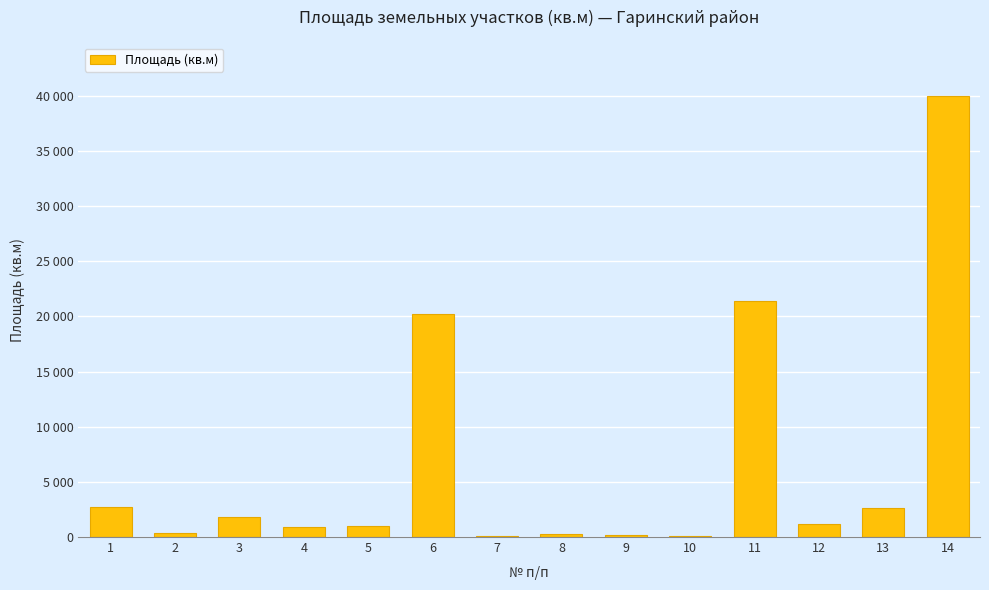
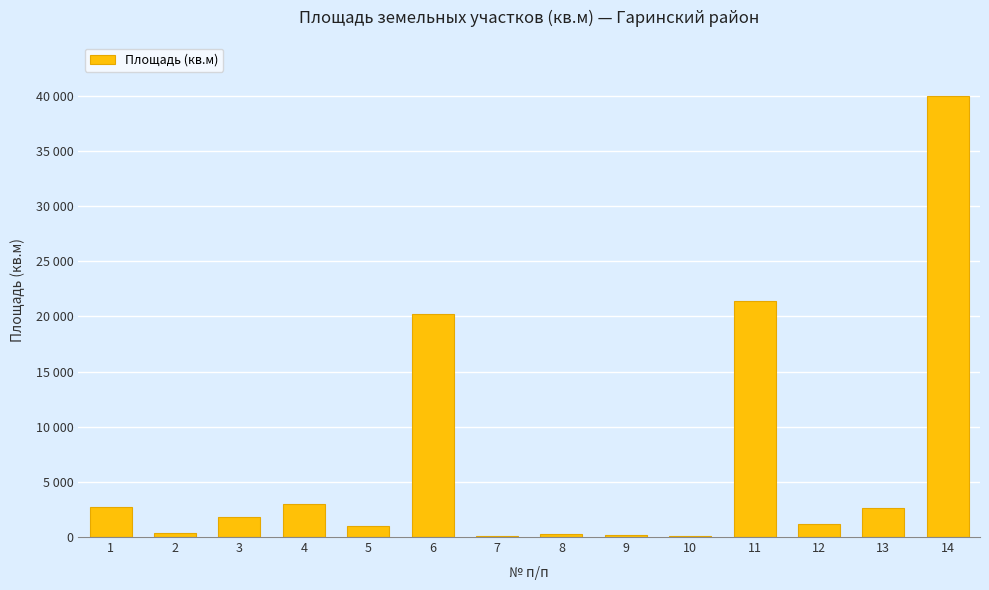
  {
    "1": 2700,
    "2": 400,
    "3": 1800,
-   "4": 900,
+   "4": 3000,
    "5": 1000,
    "6": 20300,
    "8": 300,
    "11": 21400,
    "12": 1200,
    "13": 2600,
    "14": 40000
  }
